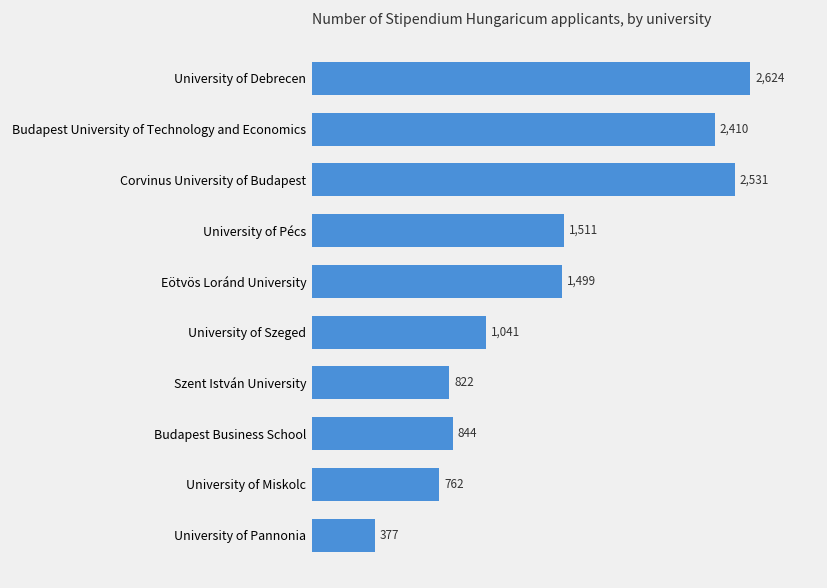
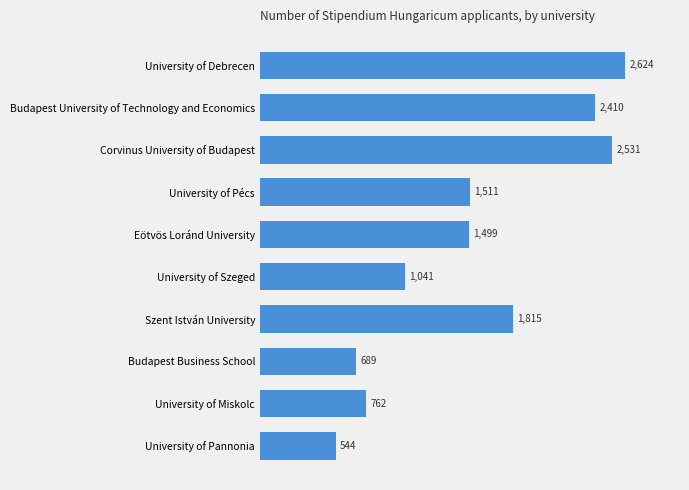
  {
    "University of Debrecen": "2,624",
    "Budapest University of Technology and Economics": "2,410",
    "Corvinus University of Budapest": "2,531",
    "University of Pécs": "1,511",
    "Eötvös Loránd University": "1,499",
    "University of Szeged": "1,041",
-   "Szent István University": "822",
-   "Budapest Business School": "844",
+   "Szent István University": "1,815",
+   "Budapest Business School": "689",
    "University of Miskolc": "762",
-   "University of Pannonia": "377"
+   "University of Pannonia": "544"
  }
